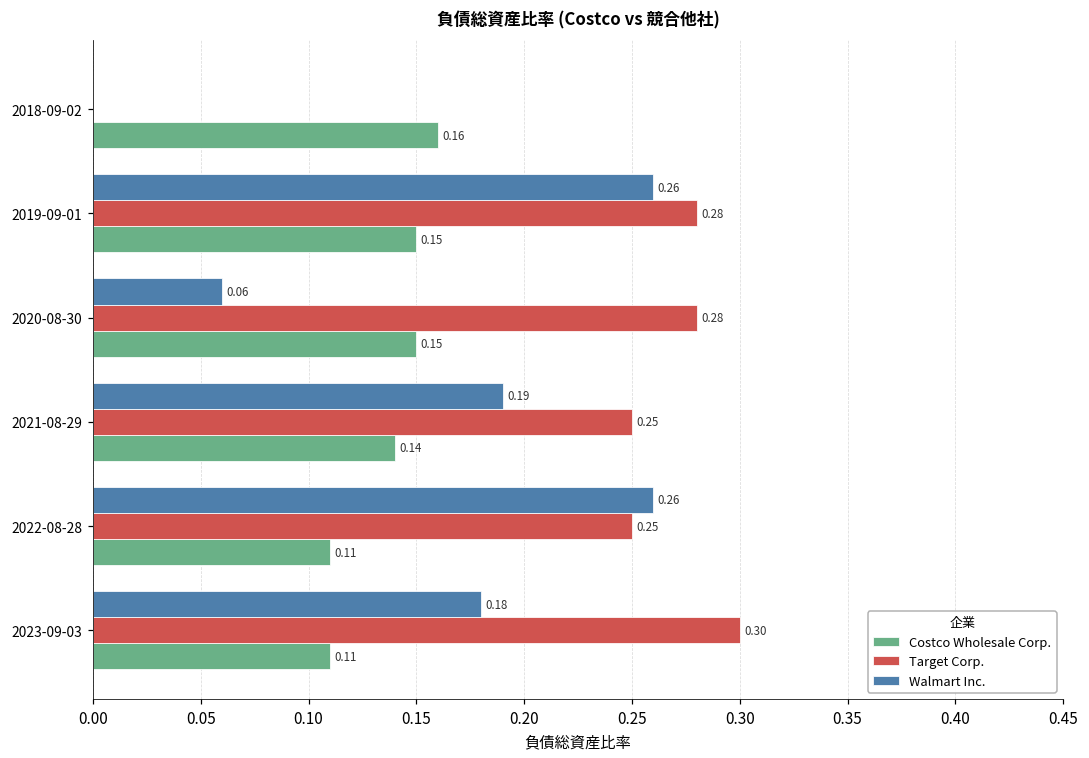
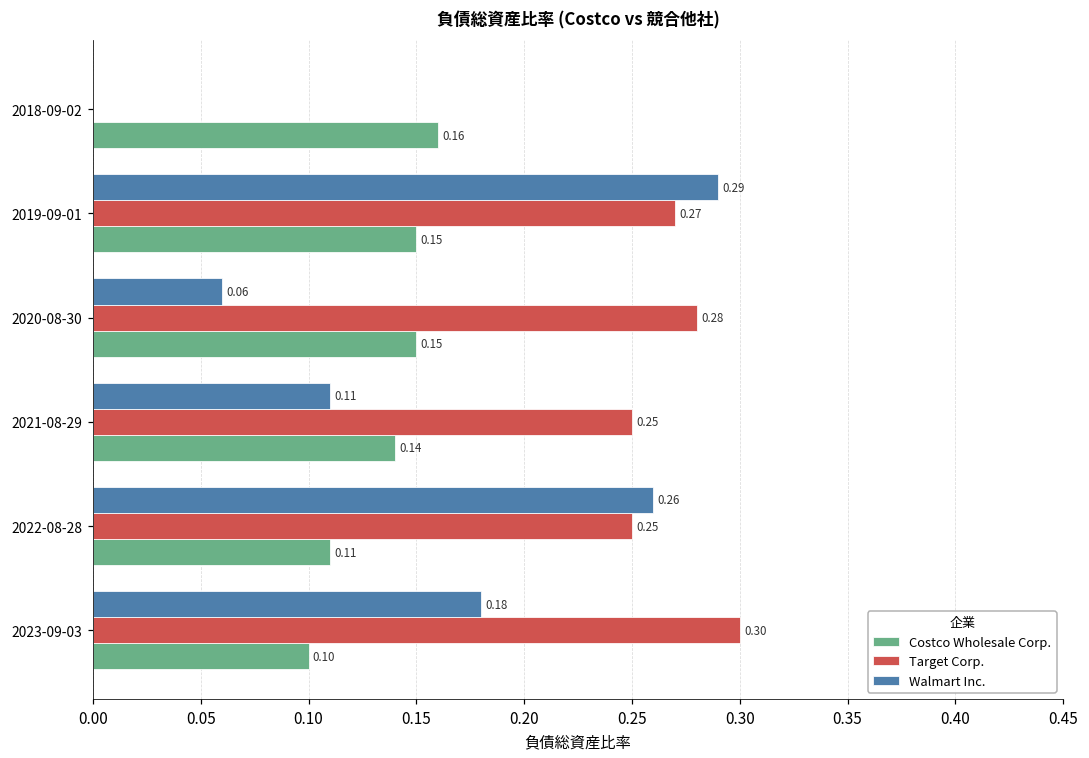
  {
    "Costco Wholesale Corp.": {
      "2018-09-02": 0.16,
      "2019-09-01": 0.15,
      "2020-08-30": 0.15,
      "2021-08-29": 0.14,
      "2022-08-28": 0.11,
-     "2023-09-03": 0.11
+     "2023-09-03": 0.10
    },
    "Target Corp.": {
-     "2019-09-01": 0.28,
+     "2019-09-01": 0.27,
      "2020-08-30": 0.28,
      "2021-08-29": 0.25,
      "2022-08-28": 0.25,
      "2023-09-03": 0.30
    },
    "Walmart Inc.": {
-     "2019-09-01": 0.26,
+     "2019-09-01": 0.29,
      "2020-08-30": 0.06,
-     "2021-08-29": 0.19,
+     "2021-08-29": 0.11,
      "2022-08-28": 0.26,
      "2023-09-03": 0.18
    }
  }
